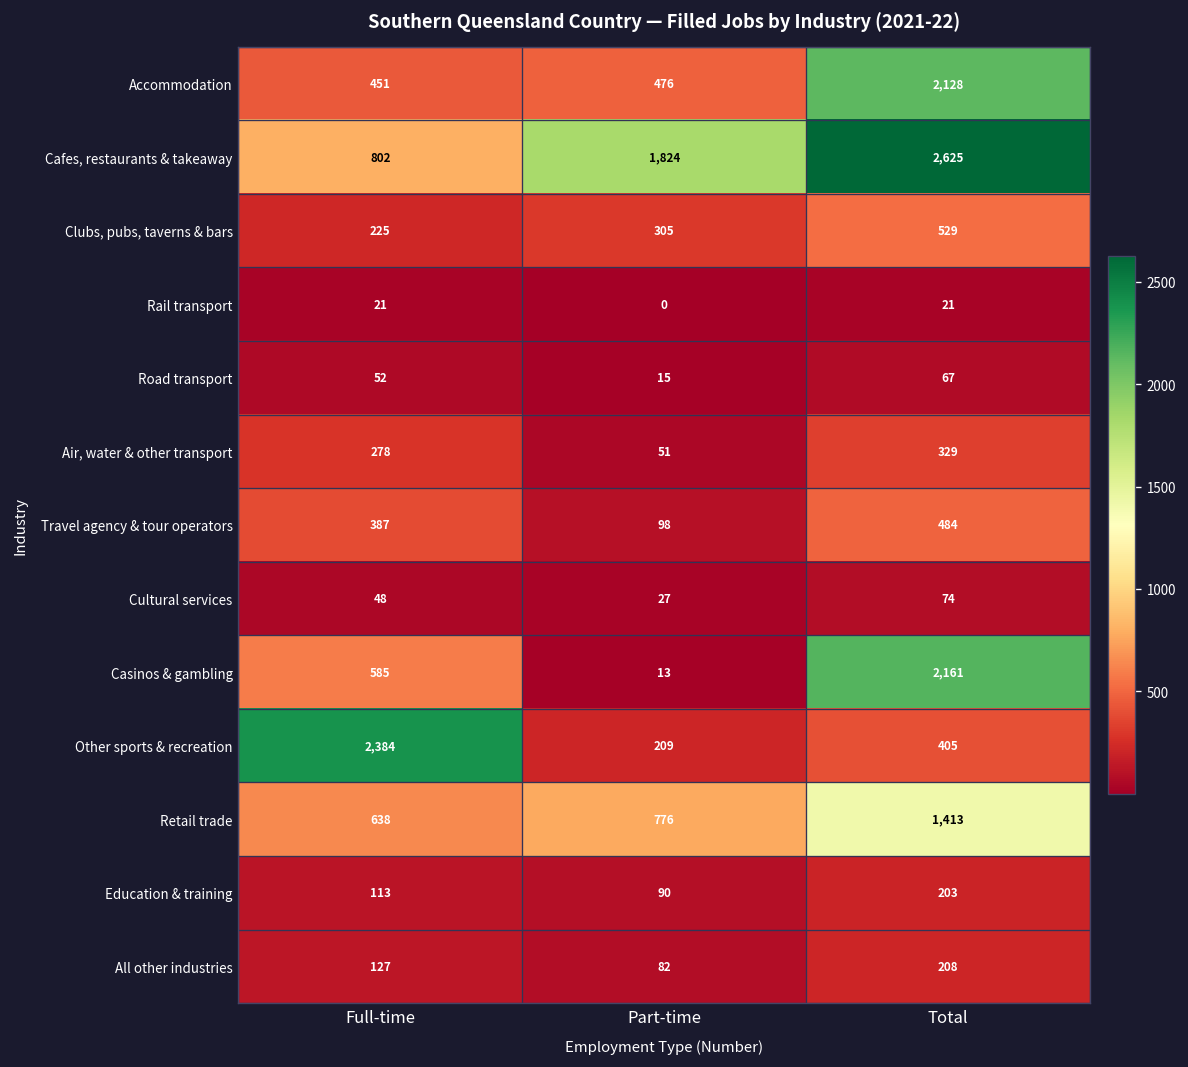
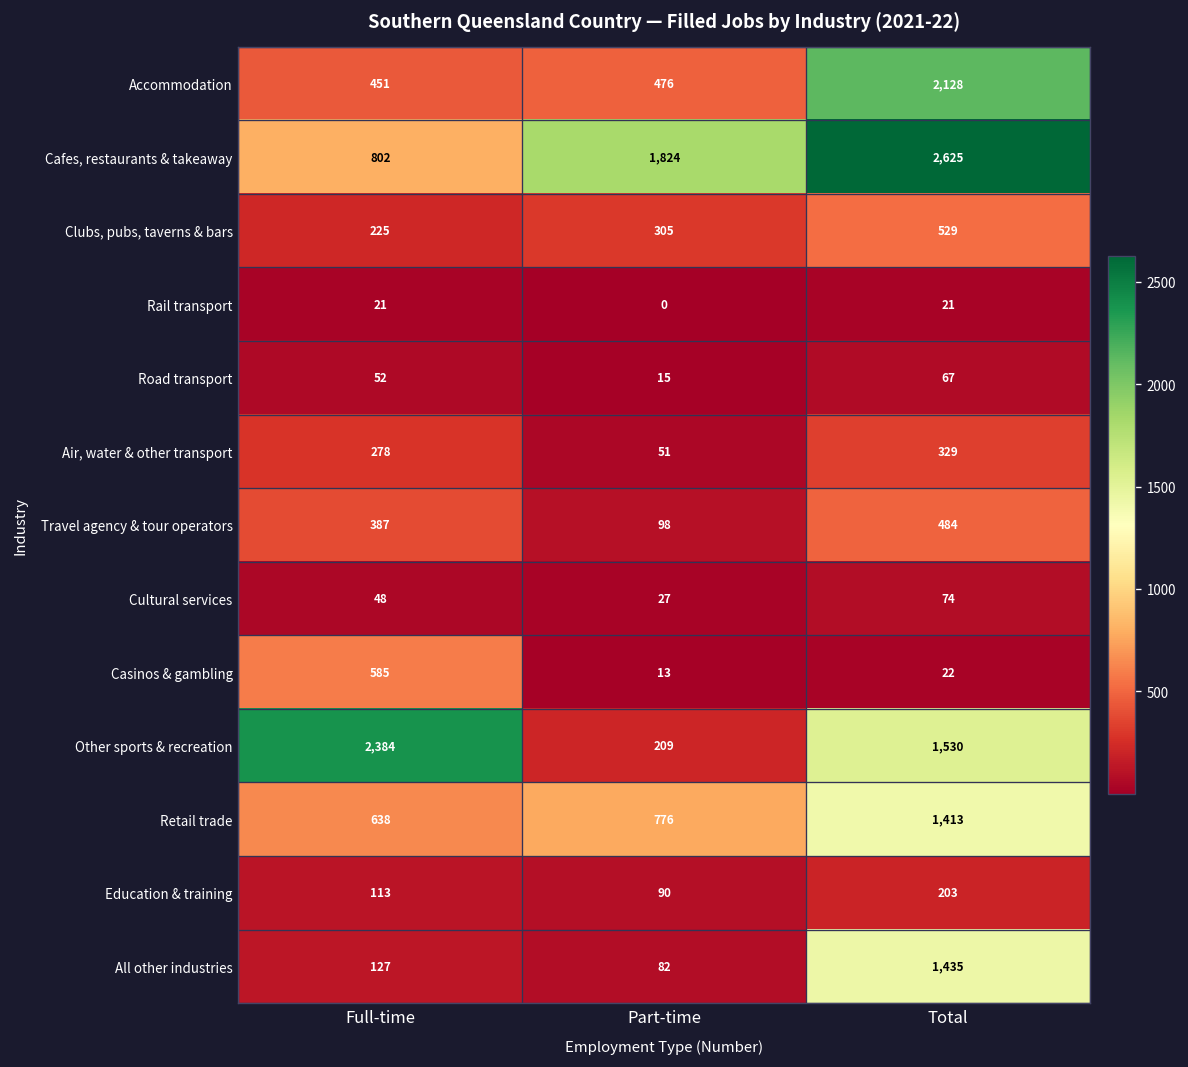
  {
    "Accommodation": {
      "Full-time": "451",
      "Part-time": "476",
      "Total": "2,128"
    },
    "Cafes, restaurants & takeaway": {
      "Full-time": "802",
      "Part-time": "1,824",
      "Total": "2,625"
    },
    "Clubs, pubs, taverns & bars": {
      "Full-time": "225",
      "Part-time": "305",
      "Total": "529"
    },
    "Rail transport": {
      "Full-time": "21",
      "Part-time": "0",
      "Total": "21"
    },
    "Road transport": {
      "Full-time": "52",
      "Part-time": "15",
      "Total": "67"
    },
    "Air, water & other transport": {
      "Full-time": "278",
      "Part-time": "51",
      "Total": "329"
    },
    "Travel agency & tour operators": {
      "Full-time": "387",
      "Part-time": "98",
      "Total": "484"
    },
    "Cultural services": {
      "Full-time": "48",
      "Part-time": "27",
      "Total": "74"
    },
    "Casinos & gambling": {
      "Full-time": "585",
      "Part-time": "13",
-     "Total": "2,161"
+     "Total": "22"
    },
    "Other sports & recreation": {
      "Full-time": "2,384",
      "Part-time": "209",
-     "Total": "405"
+     "Total": "1,530"
    },
    "Retail trade": {
      "Full-time": "638",
      "Part-time": "776",
      "Total": "1,413"
    },
    "Education & training": {
      "Full-time": "113",
      "Part-time": "90",
      "Total": "203"
    },
    "All other industries": {
      "Full-time": "127",
      "Part-time": "82",
-     "Total": "208"
+     "Total": "1,435"
    }
  }
